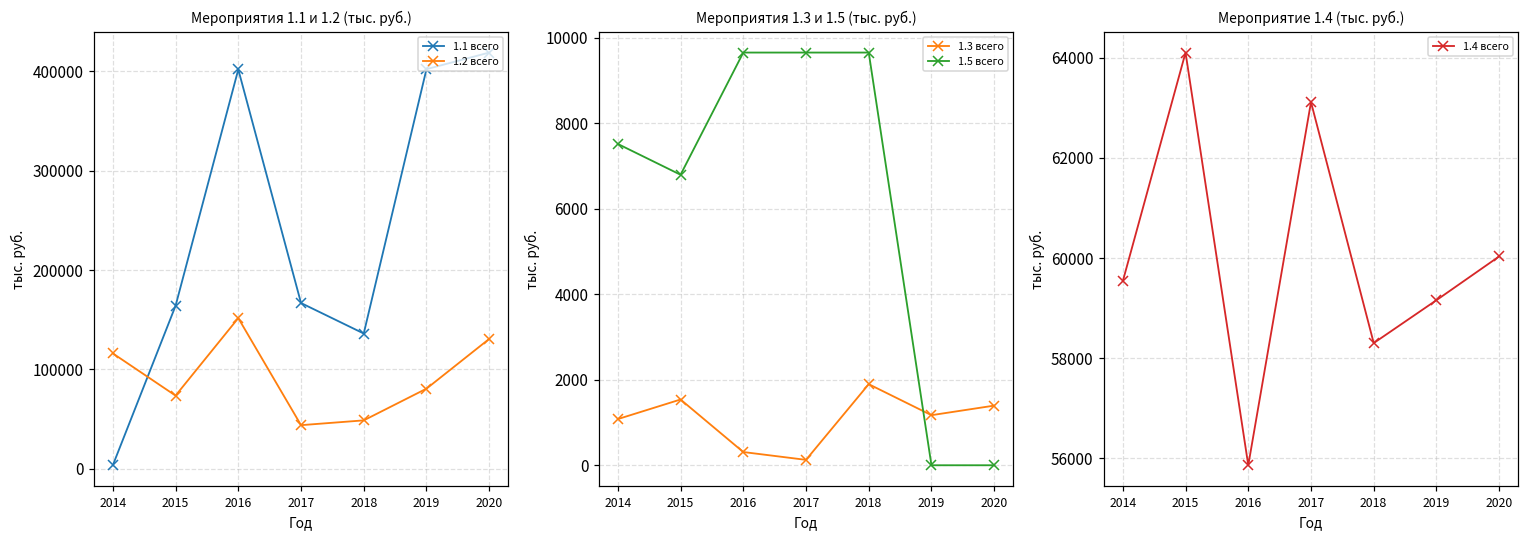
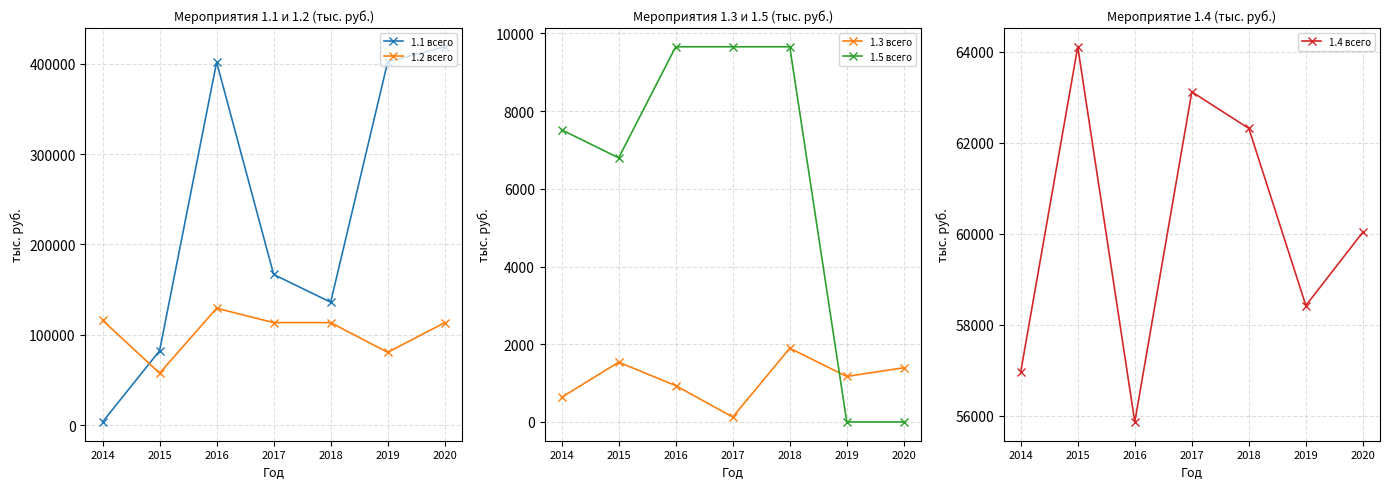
  {
    "Мероприятия 1.1 и 1.2 (тыс. руб.)": {
      "1.1 всего": {
        "2014": 0,
-       "2015": 160000,
+       "2015": 80000,
        "2016": 400000,
        "2017": 170000,
        "2018": 140000
      },
      "1.2 всего": {
        "2014": 120000,
-       "2015": 70000,
-       "2016": 150000,
-       "2017": 40000,
-       "2018": 50000,
+       "2015": 60000,
+       "2016": 130000,
+       "2017": 110000,
+       "2018": 110000,
        "2019": 80000,
-       "2020": 130000
+       "2020": 110000
      }
    },
    "Мероприятия 1.3 и 1.5 (тыс. руб.)": {
      "1.3 всего": {
-       "2014": 1100,
+       "2014": 600,
        "2015": 1500,
-       "2016": 300,
+       "2016": 900,
        "2017": 100,
        "2018": 1900,
        "2019": 1200,
        "2020": 1400
      },
      "1.5 всего": {
        "2014": 7500,
        "2015": 6800,
        "2016": 9700,
        "2017": 9700,
        "2018": 9700,
        "2019": 0,
        "2020": 0
      }
    },
    "Мероприятие 1.4 (тыс. руб.)": {
-     "2014": 59500,
+     "2014": 57000,
      "2015": 64100,
      "2016": 55900,
      "2017": 63100,
-     "2018": 58300,
-     "2019": 59200,
+     "2018": 62300,
+     "2019": 58400,
      "2020": 60000
    }
  }
